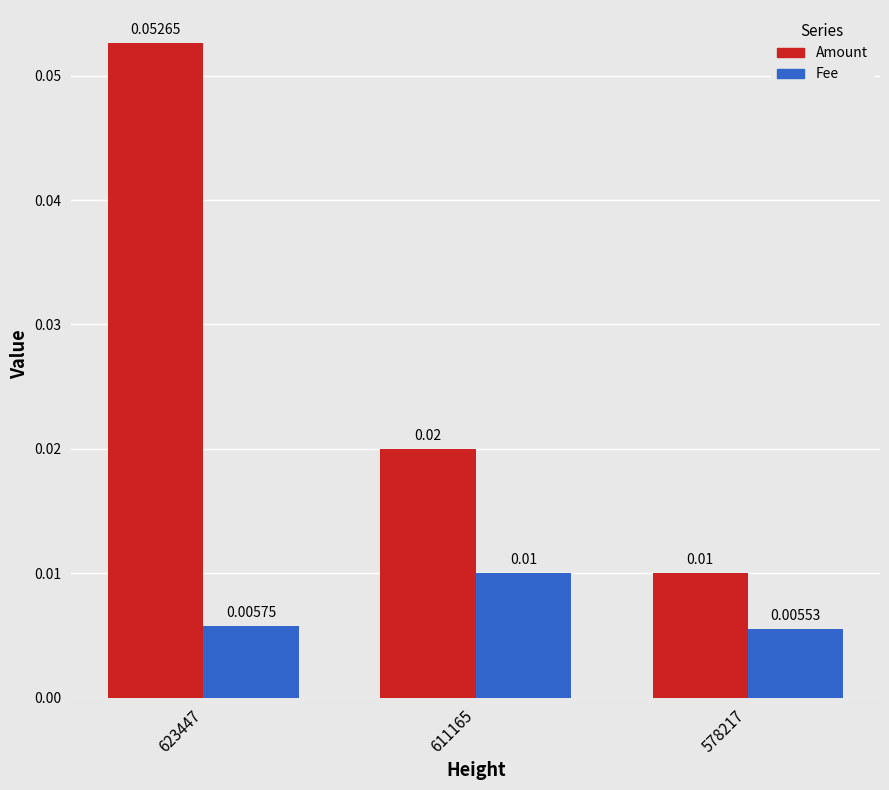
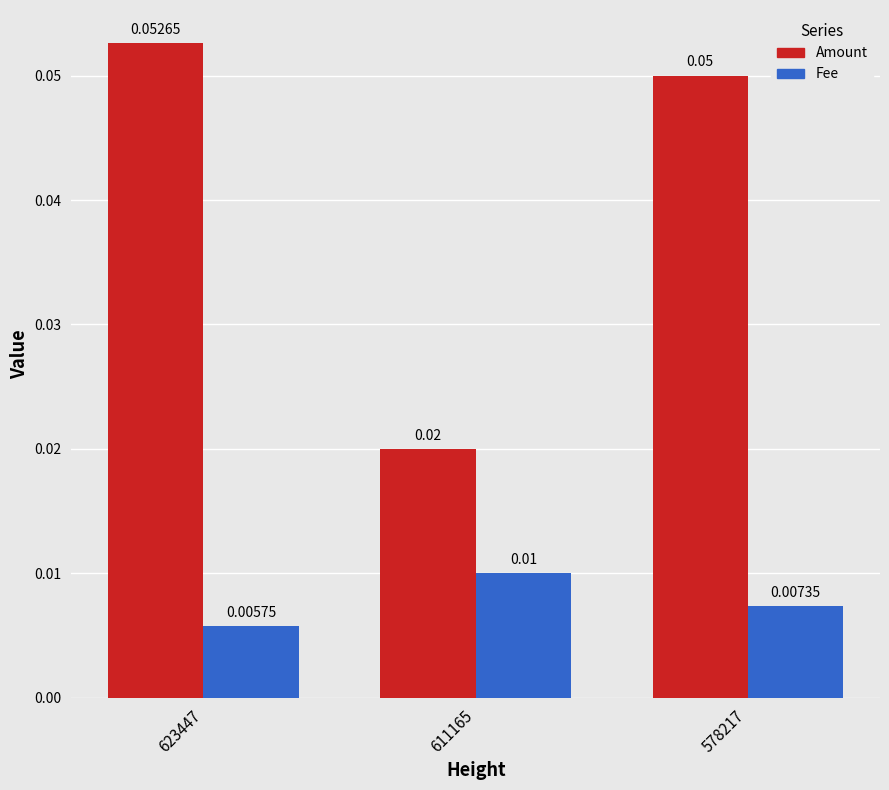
  {
    "Amount": {
      "623447": 0.05265,
      "611165": 0.02,
-     "578217": 0.01
+     "578217": 0.05
    },
    "Fee": {
      "623447": 0.00575,
      "611165": 0.01,
-     "578217": 0.00553
+     "578217": 0.00735
    }
  }
